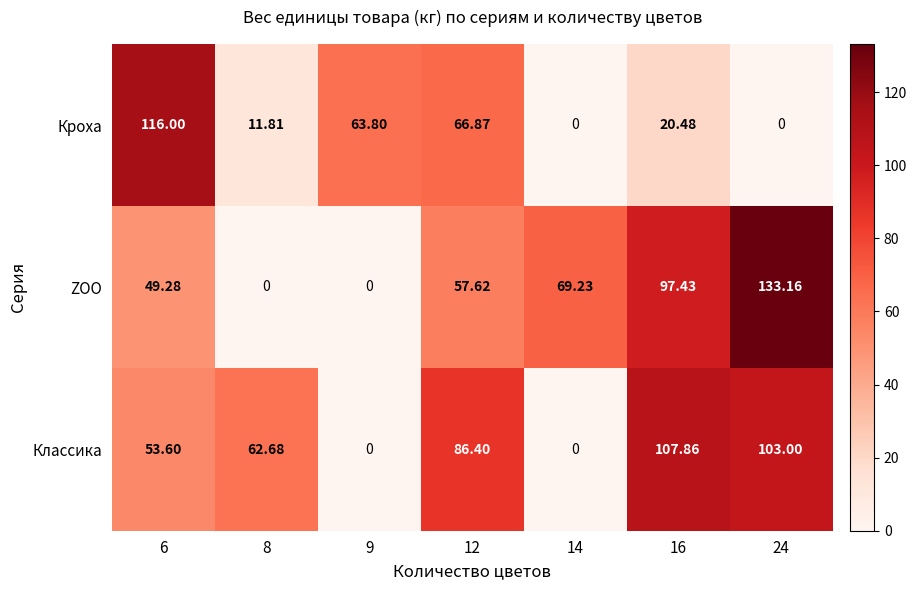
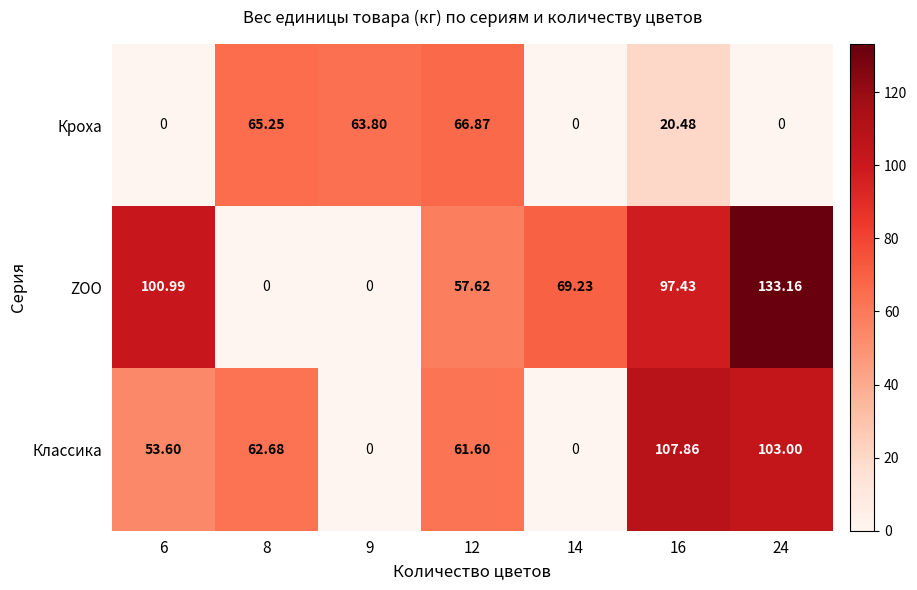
  {
    "Кроха": {
-     "6": 116.00,
-     "8": 11.81,
+     "6": 0,
+     "8": 65.25,
      "9": 63.80,
      "12": 66.87,
      "14": 0,
      "16": 20.48,
      "24": 0
    },
    "ZOO": {
-     "6": 49.28,
+     "6": 100.99,
      "8": 0,
      "9": 0,
      "12": 57.62,
      "14": 69.23,
      "16": 97.43,
      "24": 133.16
    },
    "Классика": {
      "6": 53.60,
      "8": 62.68,
      "9": 0,
-     "12": 86.40,
+     "12": 61.60,
      "14": 0,
      "16": 107.86,
      "24": 103.00
    }
  }
